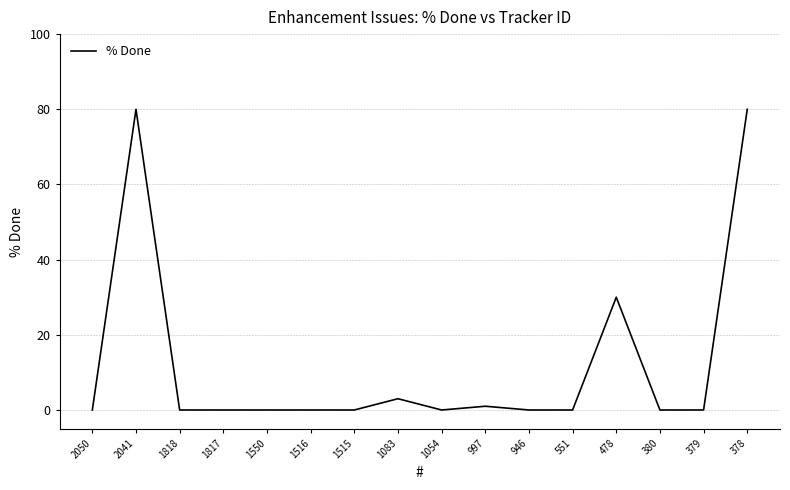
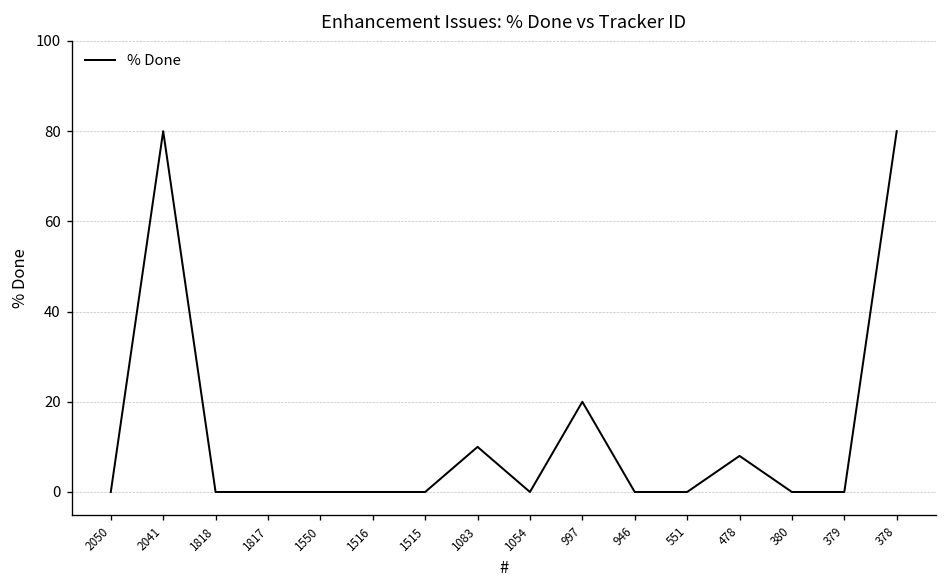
  {
    "2050": 0,
    "2041": 80,
    "1818": 0,
    "1817": 0,
    "1550": 0,
    "1516": 0,
    "1515": 0,
-   "1083": 3,
+   "1083": 10,
    "1054": 0,
-   "997": 1,
+   "997": 20,
    "946": 0,
    "551": 0,
-   "478": 30,
+   "478": 8,
    "380": 0,
    "379": 0,
    "378": 80
  }
